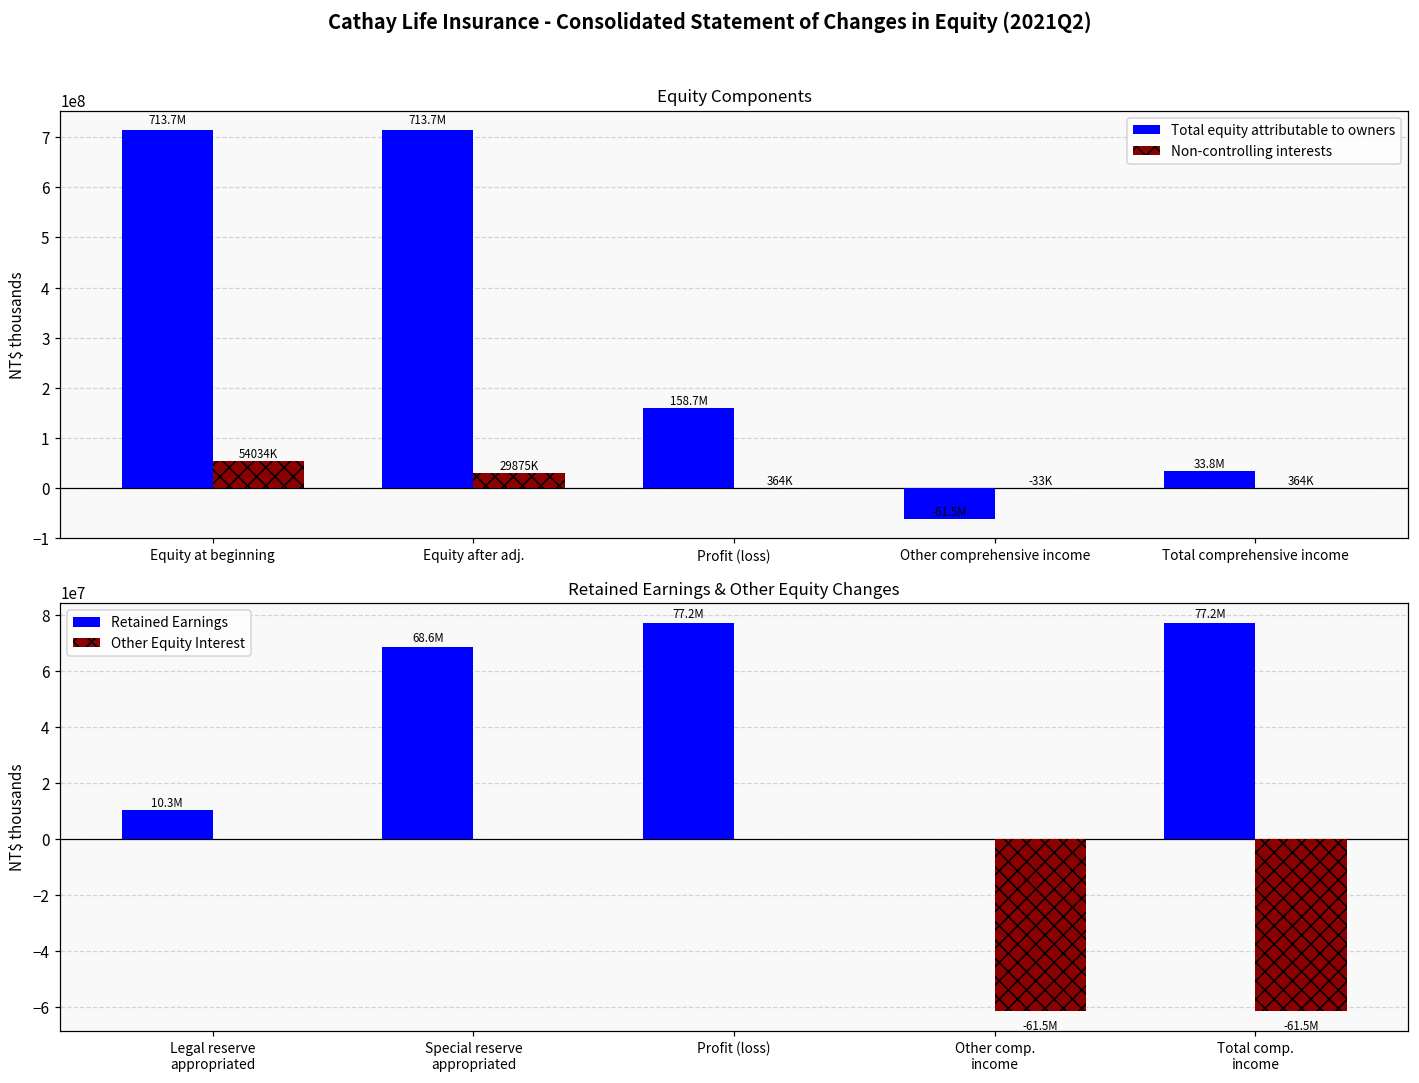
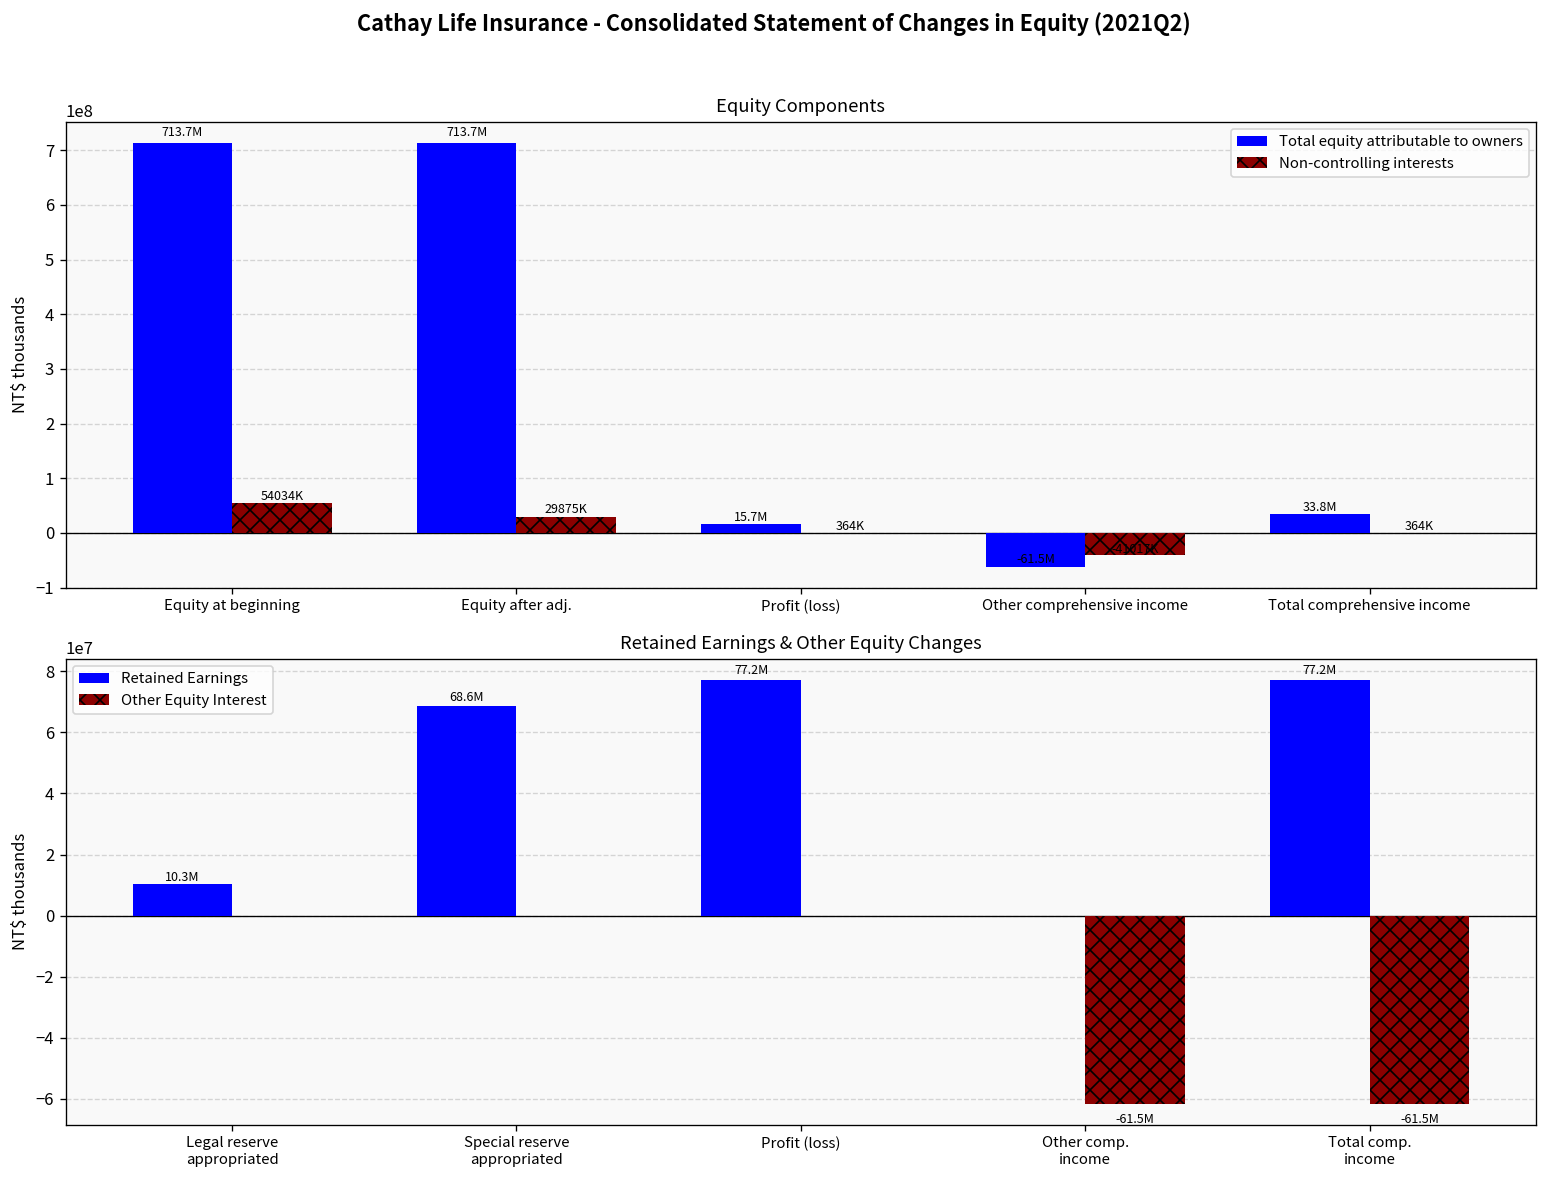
  {
    "Equity Components": {
      "Total equity attributable to owners": {
        "Equity at beginning": "713.7M",
        "Equity after adj.": "713.7M",
-       "Profit (loss)": "158.7M",
+       "Profit (loss)": "15.7M",
        "Other comprehensive income": "-61.5M",
        "Total comprehensive income": "33.8M"
      },
      "Non-controlling interests": {
        "Equity at beginning": "54034K",
        "Equity after adj.": "29875K",
        "Profit (loss)": "364K",
-       "Other comprehensive income": "-33K",
+       "Other comprehensive income": "-41017K",
        "Total comprehensive income": "364K"
      }
    },
    "Retained Earnings & Other Equity Changes": {
      "Retained Earnings": {
        "Legal reserve appropriated": "10.3M",
        "Special reserve appropriated": "68.6M",
        "Profit (loss)": "77.2M",
        "Total comp. income": "77.2M"
      },
      "Other Equity Interest": {
        "Other comp. income": "-61.5M",
        "Total comp. income": "-61.5M"
      }
    }
  }
